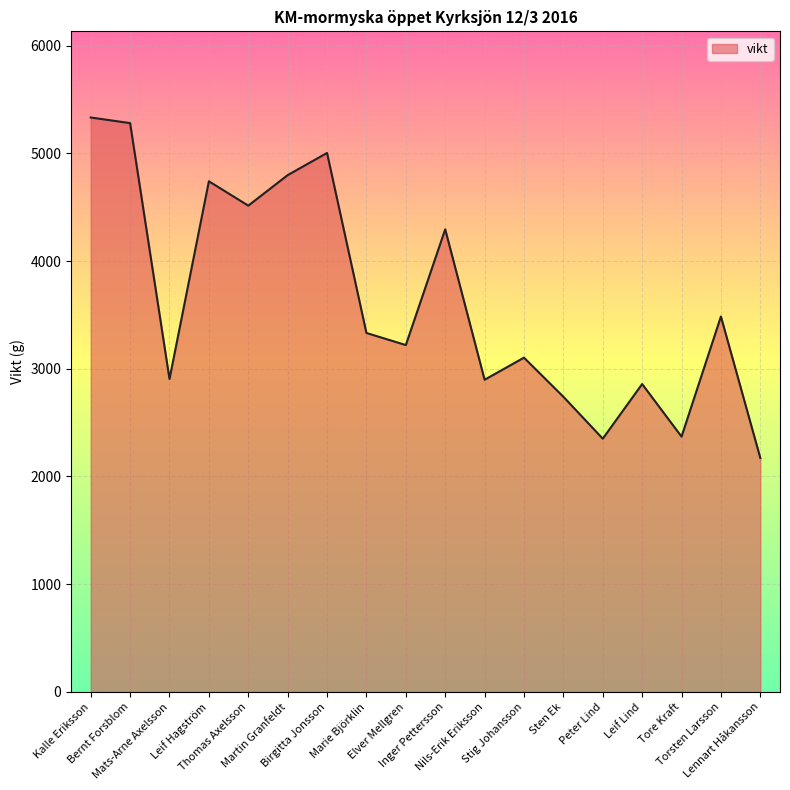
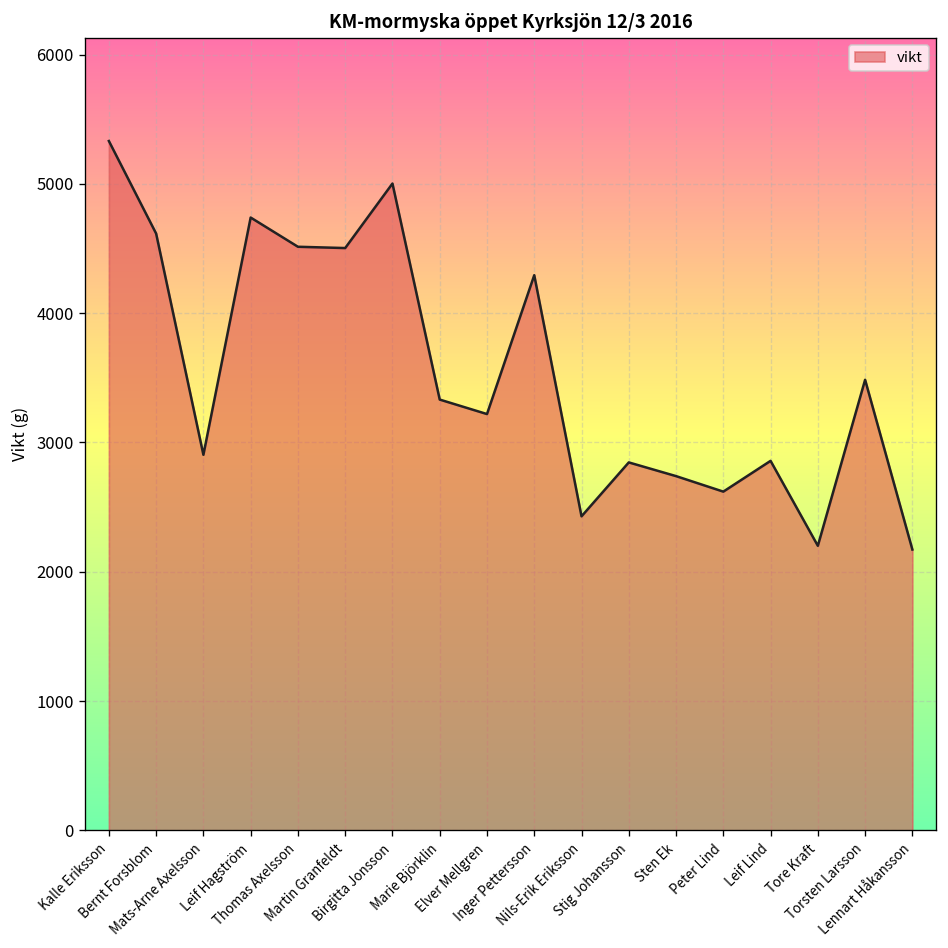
  {
    "Kalle Eriksson": 5330,
-   "Bernt Forsblom": 5280,
+   "Bernt Forsblom": 4620,
    "Mats-Arne Axelsson": 2910,
    "Leif Hagström": 4740,
    "Thomas Axelsson": 4510,
-   "Martin Granfeldt": 4800,
+   "Martin Granfeldt": 4500,
    "Birgitta Jonsson": 5000,
    "Marie Björklin": 3330,
    "Elver Mellgren": 3220,
    "Inger Pettersson": 4290,
-   "Nils-Erik Eriksson": 2900,
-   "Stig Johansson": 3100,
+   "Nils-Erik Eriksson": 2430,
+   "Stig Johansson": 2850,
    "Sten Ek": 2740,
-   "Peter Lind": 2350,
+   "Peter Lind": 2620,
    "Leif Lind": 2860,
-   "Tore Kraft": 2370,
+   "Tore Kraft": 2200,
    "Torsten Larsson": 3490,
    "Lennart Håkansson": 2170
  }
